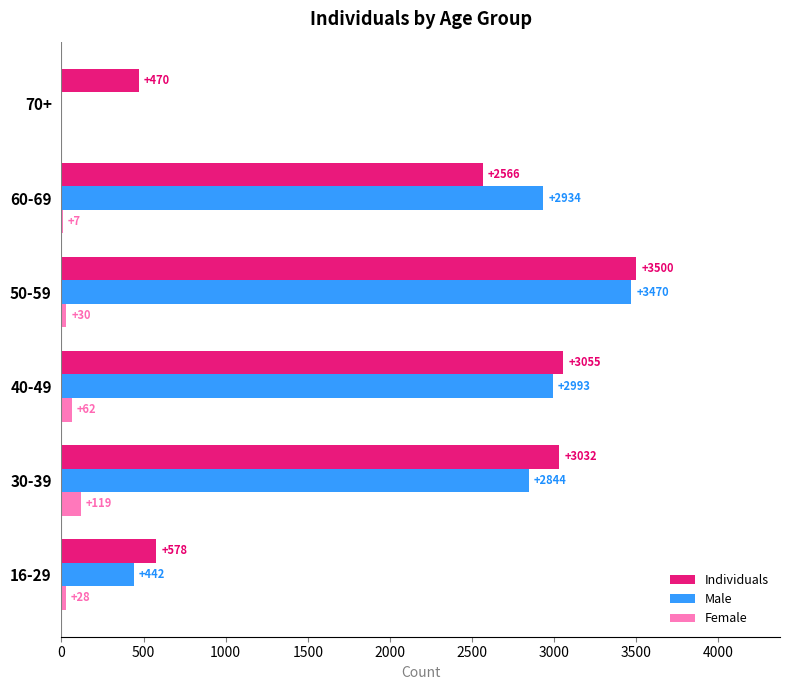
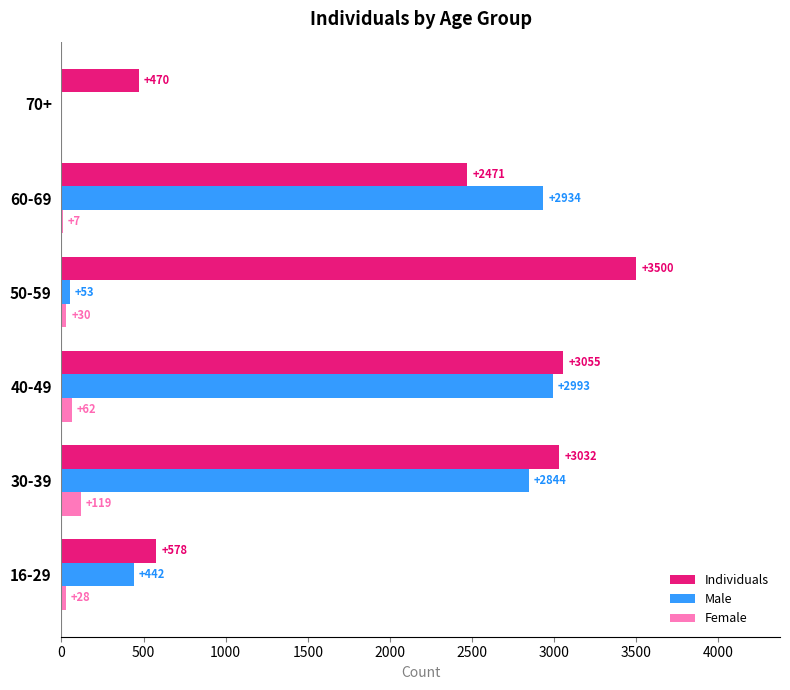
  {
    "Individuals": {
      "70+": "+470",
-     "60-69": "+2566",
+     "60-69": "+2471",
      "50-59": "+3500",
      "40-49": "+3055",
      "30-39": "+3032",
      "16-29": "+578"
    },
    "Male": {
      "60-69": "+2934",
-     "50-59": "+3470",
+     "50-59": "+53",
      "40-49": "+2993",
      "30-39": "+2844",
      "16-29": "+442"
    },
    "Female": {
      "60-69": "+7",
      "50-59": "+30",
      "40-49": "+62",
      "30-39": "+119",
      "16-29": "+28"
    }
  }
